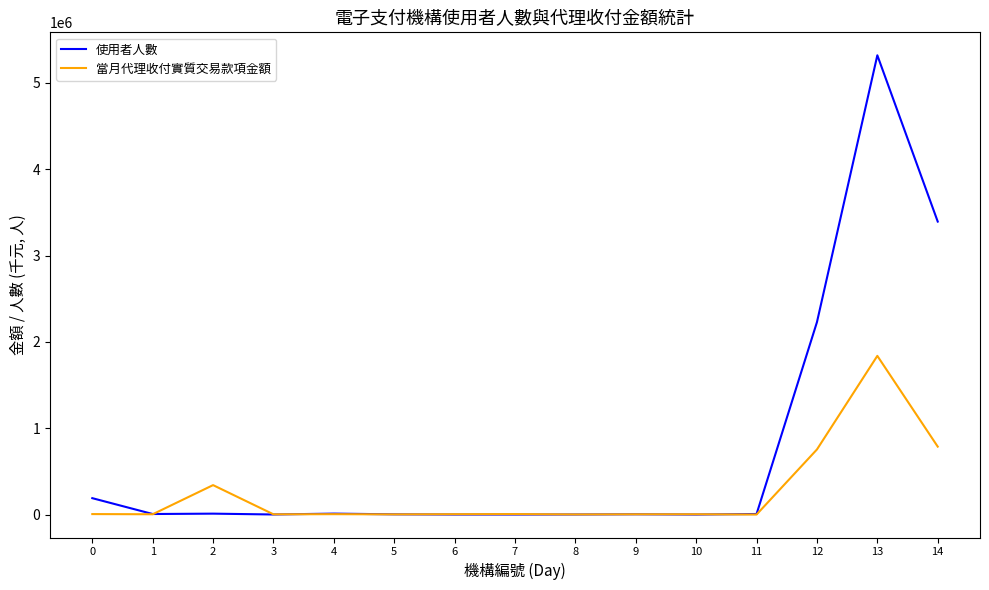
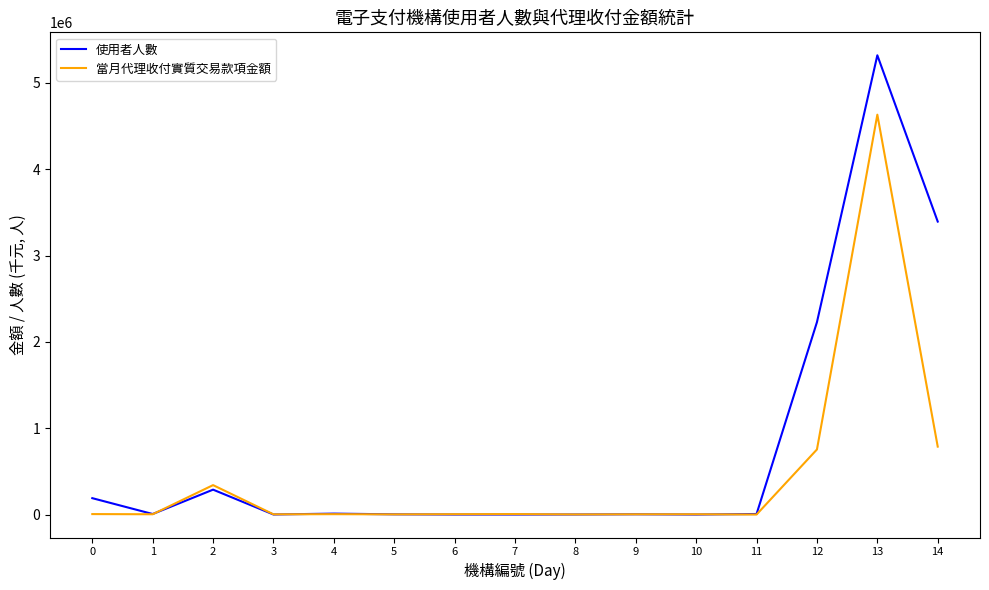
  {
    "使用者人數": {
      "0": 200000,
-     "2": 0,
+     "2": 300000,
      "12": 2200000,
      "13": 5300000,
      "14": 3400000
    },
    "當月代理收付實質交易款項金額": {
      "0": 0,
      "2": 300000,
      "12": 800000,
-     "13": 1800000,
+     "13": 4600000,
      "14": 800000
    }
  }
